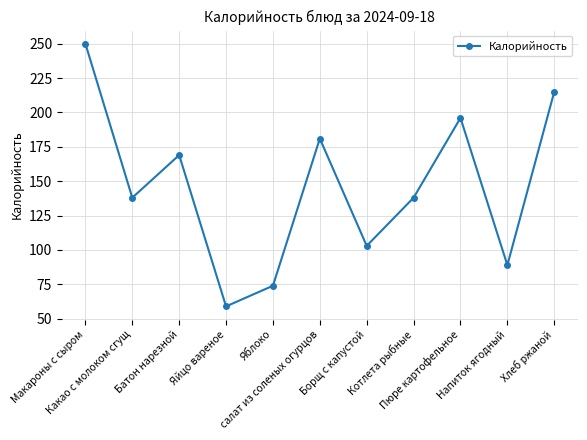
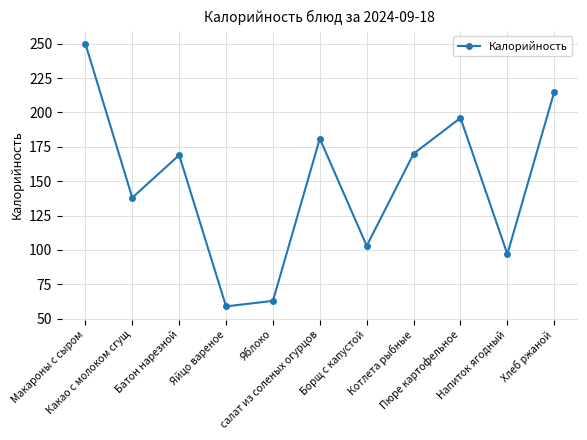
  {
    "Макароны с сыром": 250,
    "Какао с молоком сгущ": 138,
    "Батон нарезной": 169,
    "Яйцо вареное": 59,
-   "Яблоко": 74,
+   "Яблоко": 63,
    "салат из соленых огурцов": 181,
    "Борщ с капустой": 103,
-   "Котлета рыбные": 138,
+   "Котлета рыбные": 170,
    "Пюре картофельное": 196,
-   "Напиток ягодный": 89,
+   "Напиток ягодный": 97,
    "Хлеб ржаной": 215
  }
